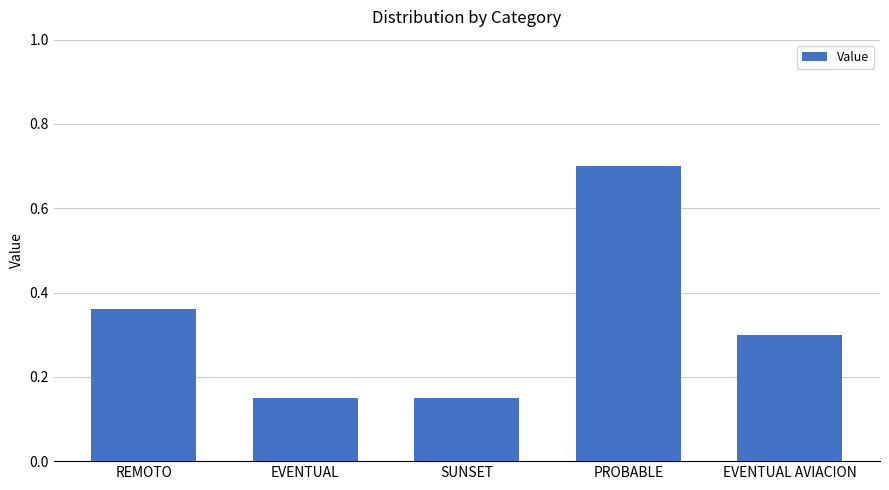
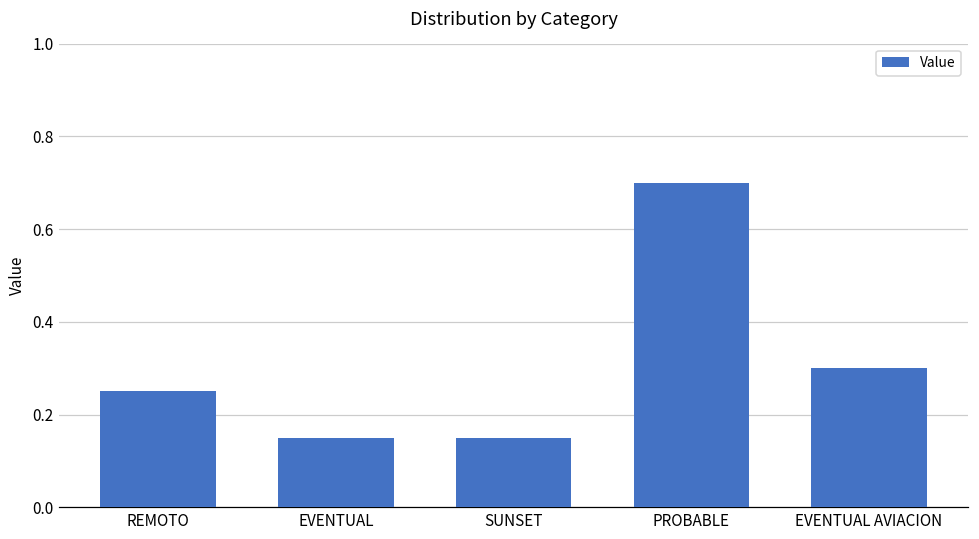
  {
-   "REMOTO": 0.36,
+   "REMOTO": 0.25,
    "EVENTUAL": 0.15,
    "SUNSET": 0.15,
    "PROBABLE": 0.70,
    "EVENTUAL AVIACION": 0.30
  }
